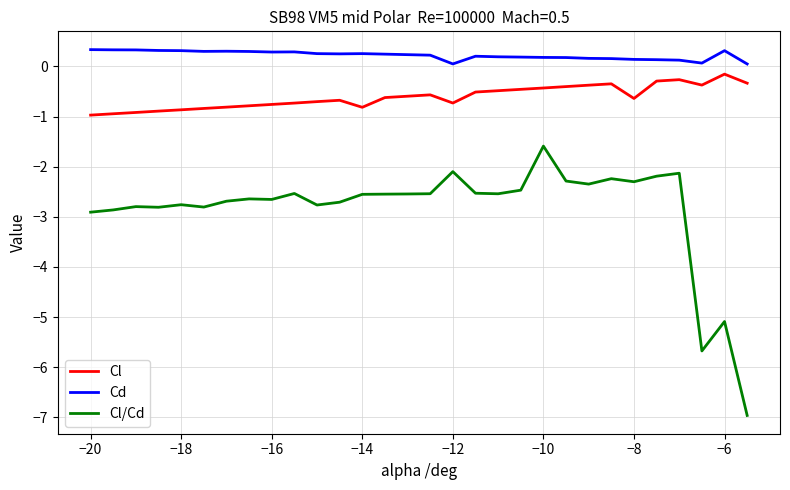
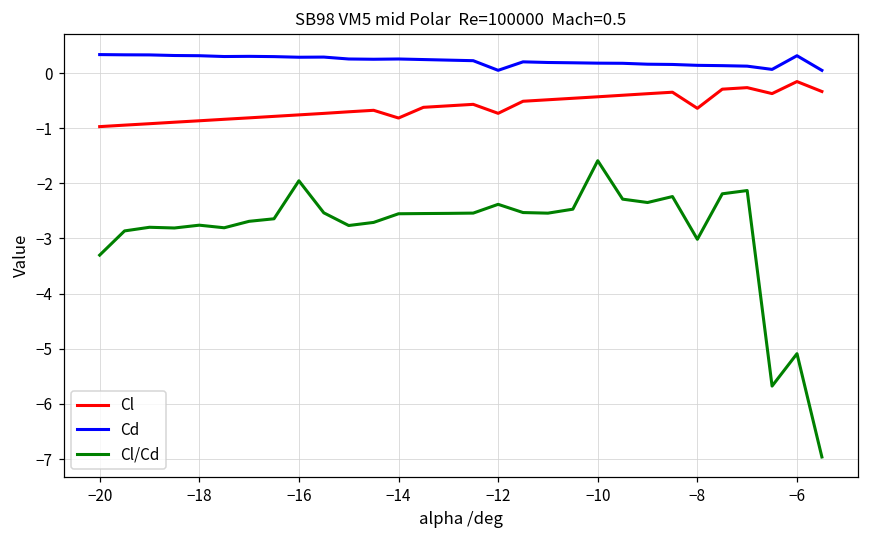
  {
    "Cl": {
      "−20": -1.0,
      "−18": -0.9,
      "−16": -0.8,
      "−14": -0.8,
      "−12": -0.7,
      "−10": -0.4,
      "−8": -0.6,
      "−6": -0.2
    },
    "Cd": {
      "−20": 0.3,
      "−18": 0.3,
      "−16": 0.3,
      "−14": 0.3,
      "−12": 0.0,
      "−10": 0.2,
      "−8": 0.1,
      "−6": 0.3
    },
    "Cl/Cd": {
-     "−20": -2.9,
+     "−20": -3.3,
      "−18": -2.8,
-     "−16": -2.7,
+     "−16": -2.0,
      "−14": -2.6,
-     "−12": -2.1,
+     "−12": -2.4,
      "−10": -1.6,
-     "−8": -2.3,
+     "−8": -3.0,
      "−6": -5.1
    }
  }
